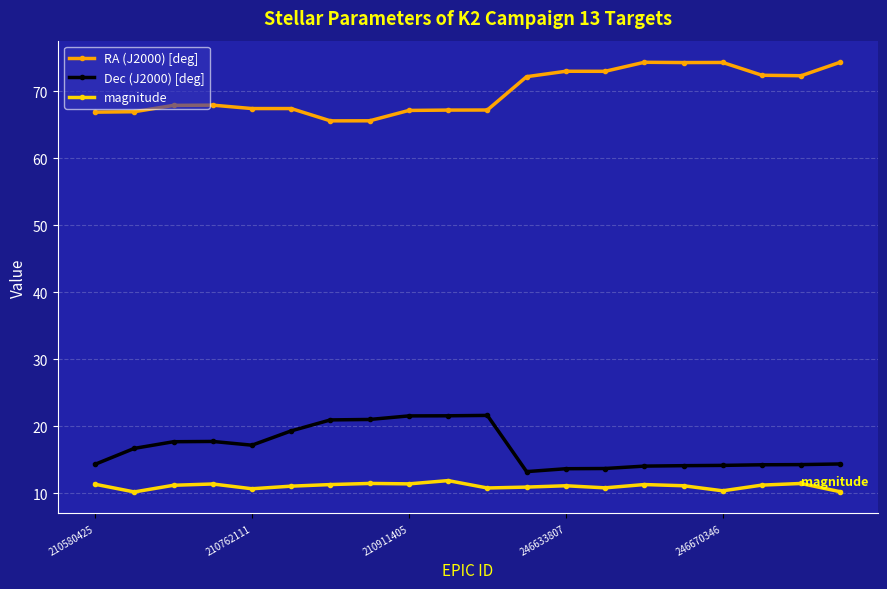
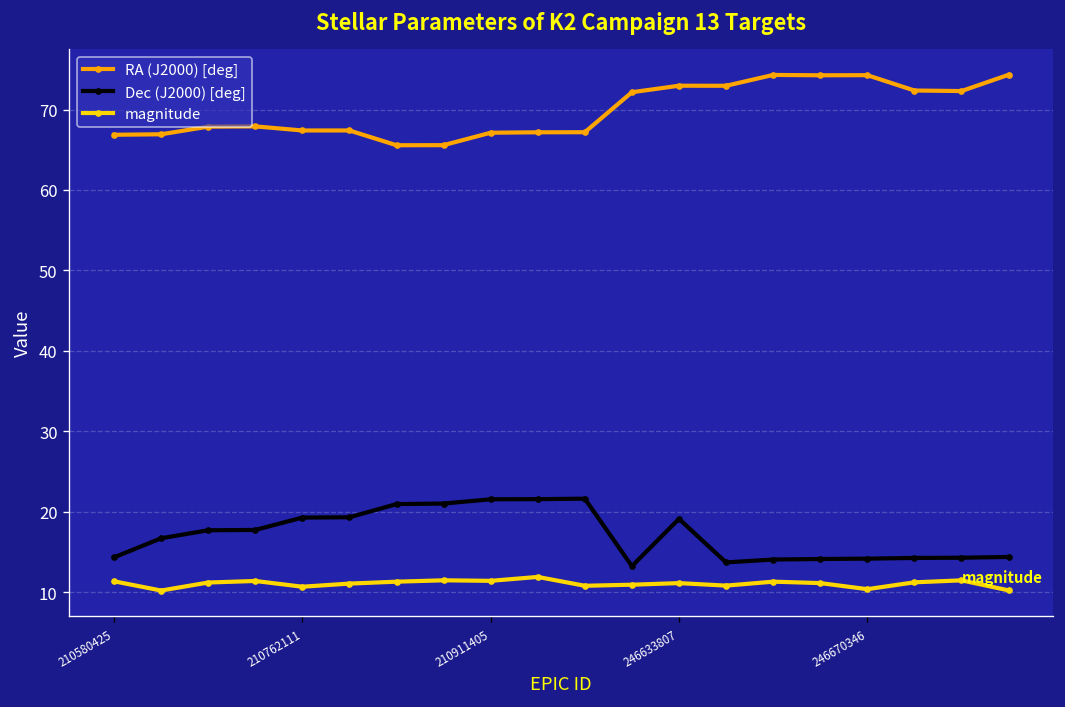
  {
    "Dec (J2000) [deg]": {
      "210580425": 14,
-     "210762111": 17,
+     "210762111": 19,
      "210911405": 22,
-     "246633807": 14,
+     "246633807": 19,
      "246670346": 14
    }
  }
